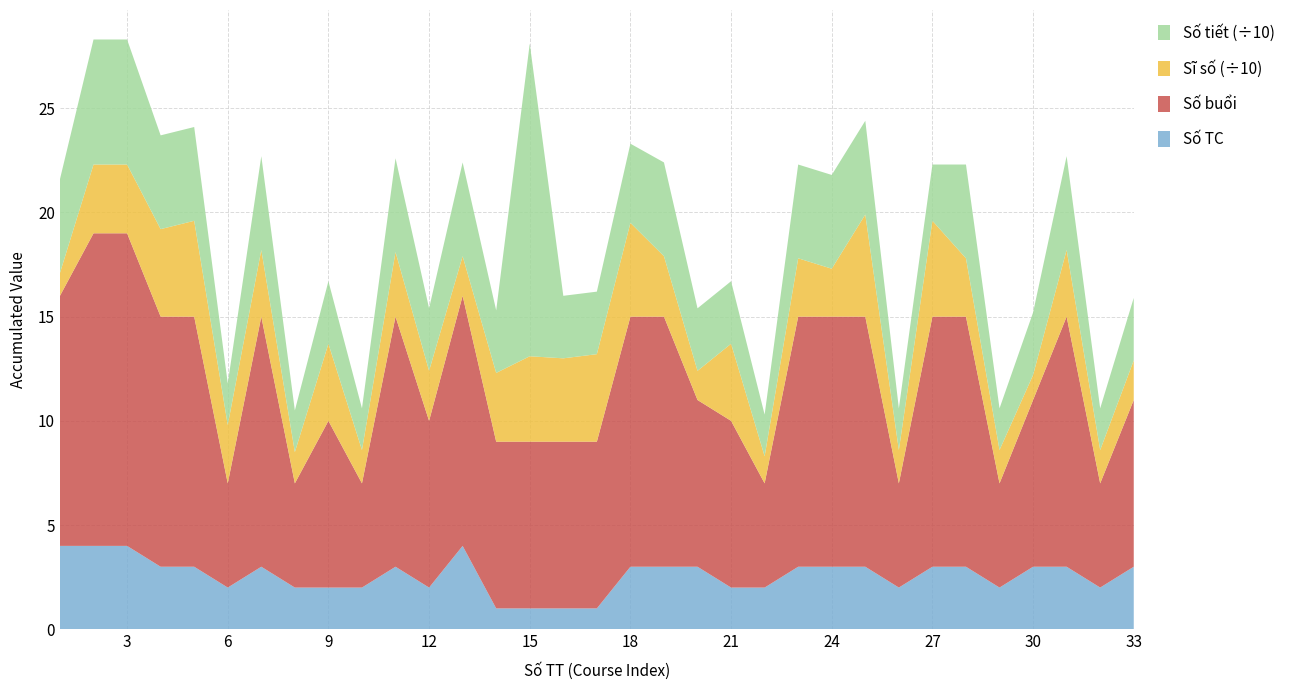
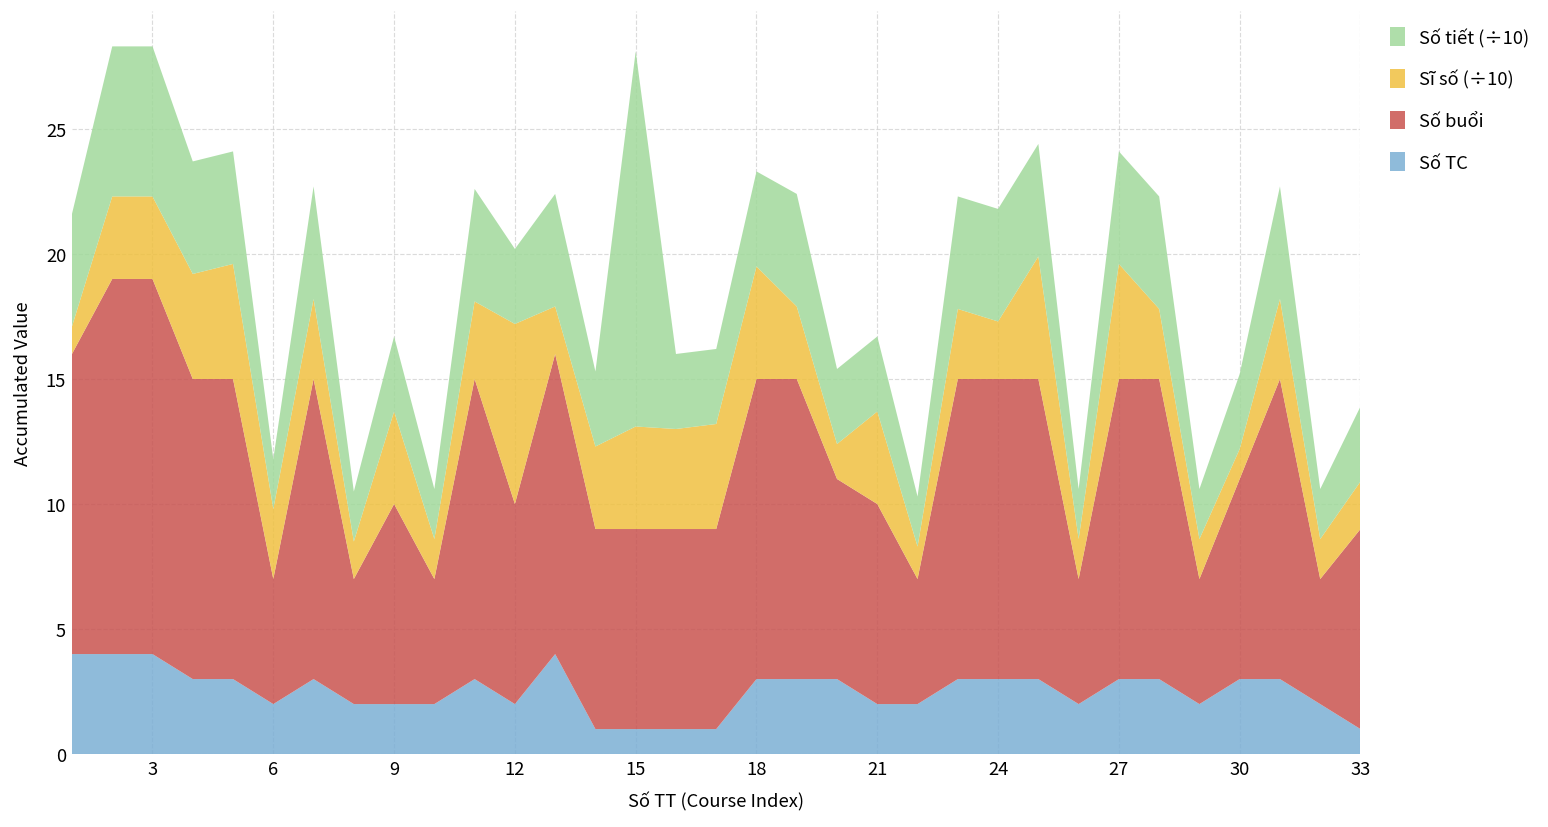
  {
    "Số TC": {
      "3": 4,
      "6": 2,
      "9": 2,
      "12": 2,
      "15": 1,
      "18": 3,
      "21": 2,
      "24": 3,
      "27": 3,
      "30": 3,
-     "33": 3
+     "33": 1
    },
    "Sĩ số (÷10)": {
      "3": 3.3,
      "6": 2.8,
      "9": 3.7,
-     "12": 2.4,
+     "12": 7.2,
      "15": 4.1,
      "18": 4.5,
      "21": 3.7,
      "24": 2.3,
      "27": 4.6,
      "30": 1.2,
      "33": 1.9
    },
    "Số tiết (÷10)": {
      "3": 6.0,
      "6": 2.0,
      "9": 3.0,
      "12": 3.0,
      "15": 15.0,
      "18": 3.8,
      "21": 3.0,
      "24": 4.5,
-     "27": 2.7,
+     "27": 4.5,
      "30": 3.0,
      "33": 3.0
    }
  }
